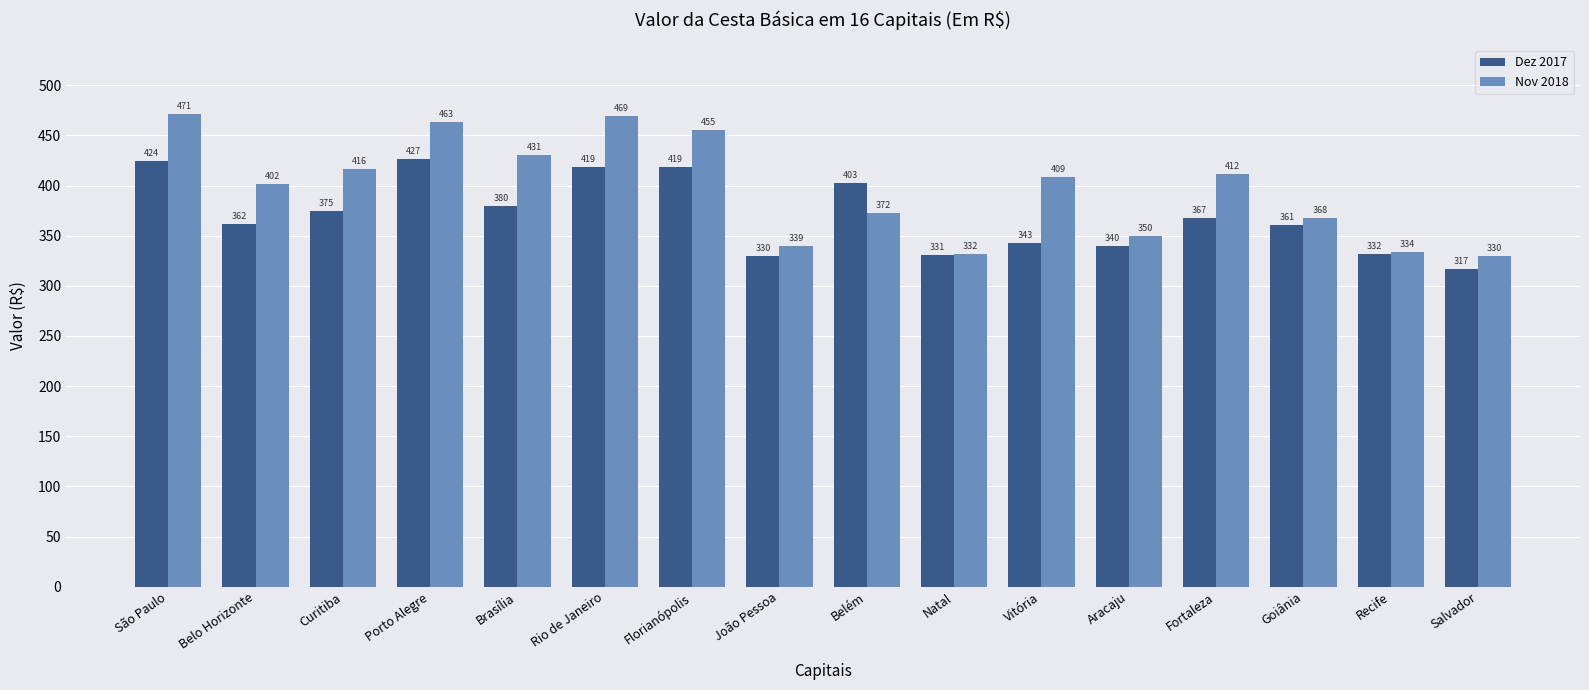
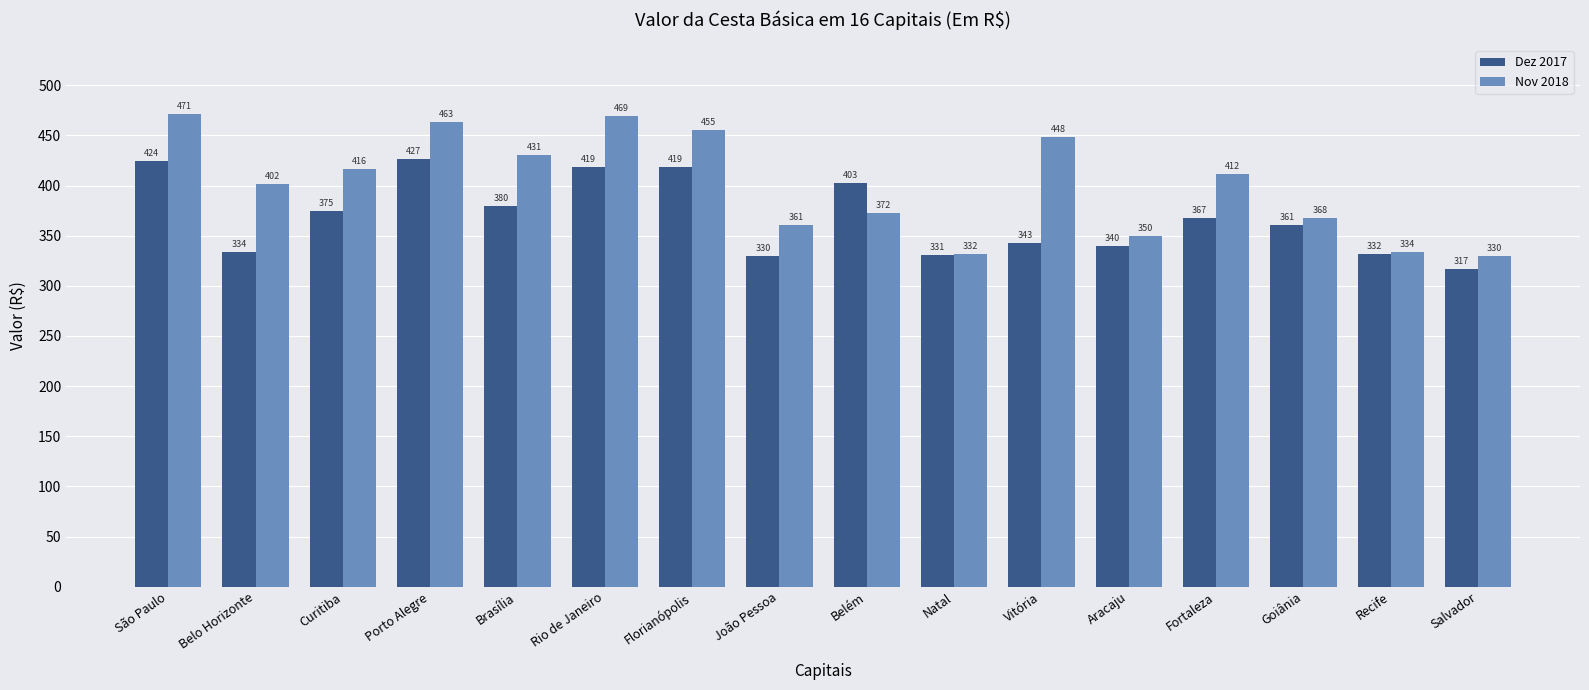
  {
    "Dez 2017": {
      "São Paulo": 424,
-     "Belo Horizonte": 362,
+     "Belo Horizonte": 334,
      "Curitiba": 375,
      "Porto Alegre": 427,
      "Brasília": 380,
      "Rio de Janeiro": 419,
      "Florianópolis": 419,
      "João Pessoa": 330,
      "Belém": 403,
      "Natal": 331,
      "Vitória": 343,
      "Aracaju": 340,
      "Fortaleza": 367,
      "Goiânia": 361,
      "Recife": 332,
      "Salvador": 317
    },
    "Nov 2018": {
      "São Paulo": 471,
      "Belo Horizonte": 402,
      "Curitiba": 416,
      "Porto Alegre": 463,
      "Brasília": 431,
      "Rio de Janeiro": 469,
      "Florianópolis": 455,
-     "João Pessoa": 339,
+     "João Pessoa": 361,
      "Belém": 372,
      "Natal": 332,
-     "Vitória": 409,
+     "Vitória": 448,
      "Aracaju": 350,
      "Fortaleza": 412,
      "Goiânia": 368,
      "Recife": 334,
      "Salvador": 330
    }
  }
